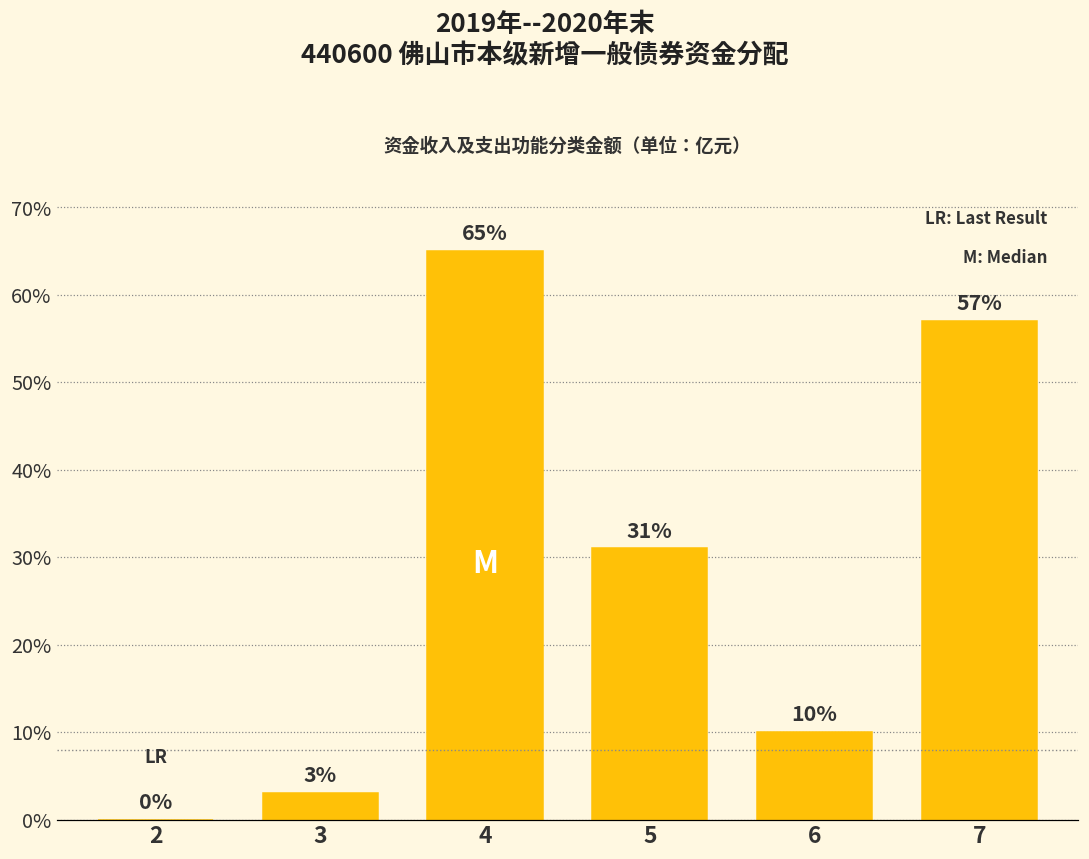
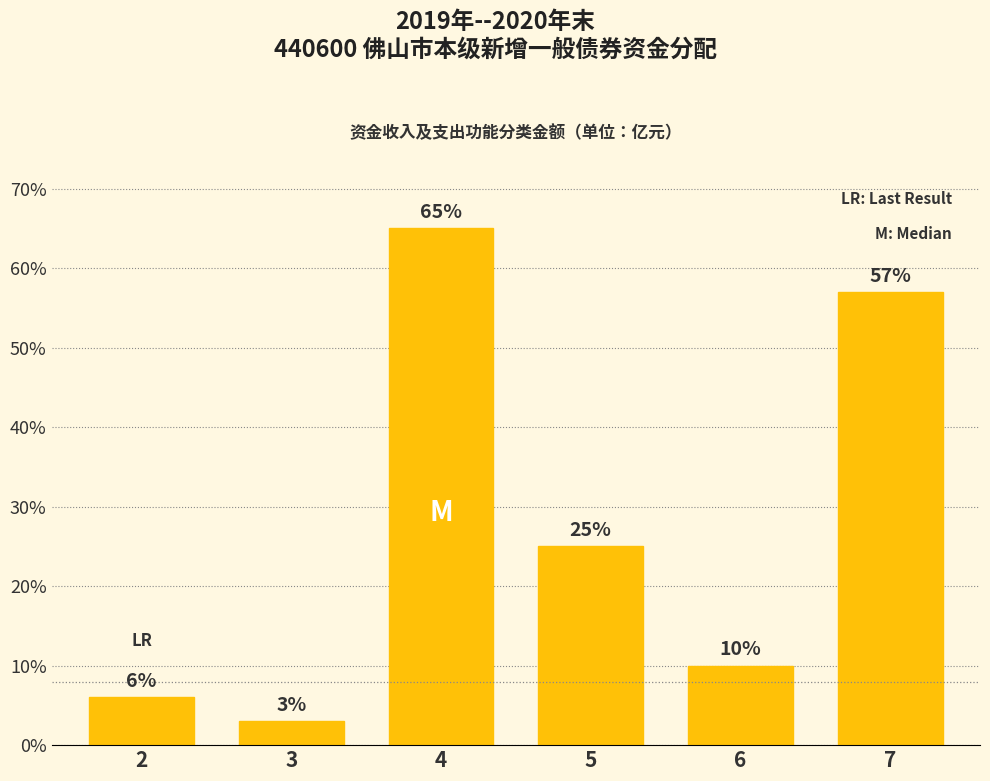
  {
-   "2": "0%",
+   "2": "6%",
    "3": "3%",
    "4": "65%",
-   "5": "31%",
+   "5": "25%",
    "6": "10%",
    "7": "57%"
  }
